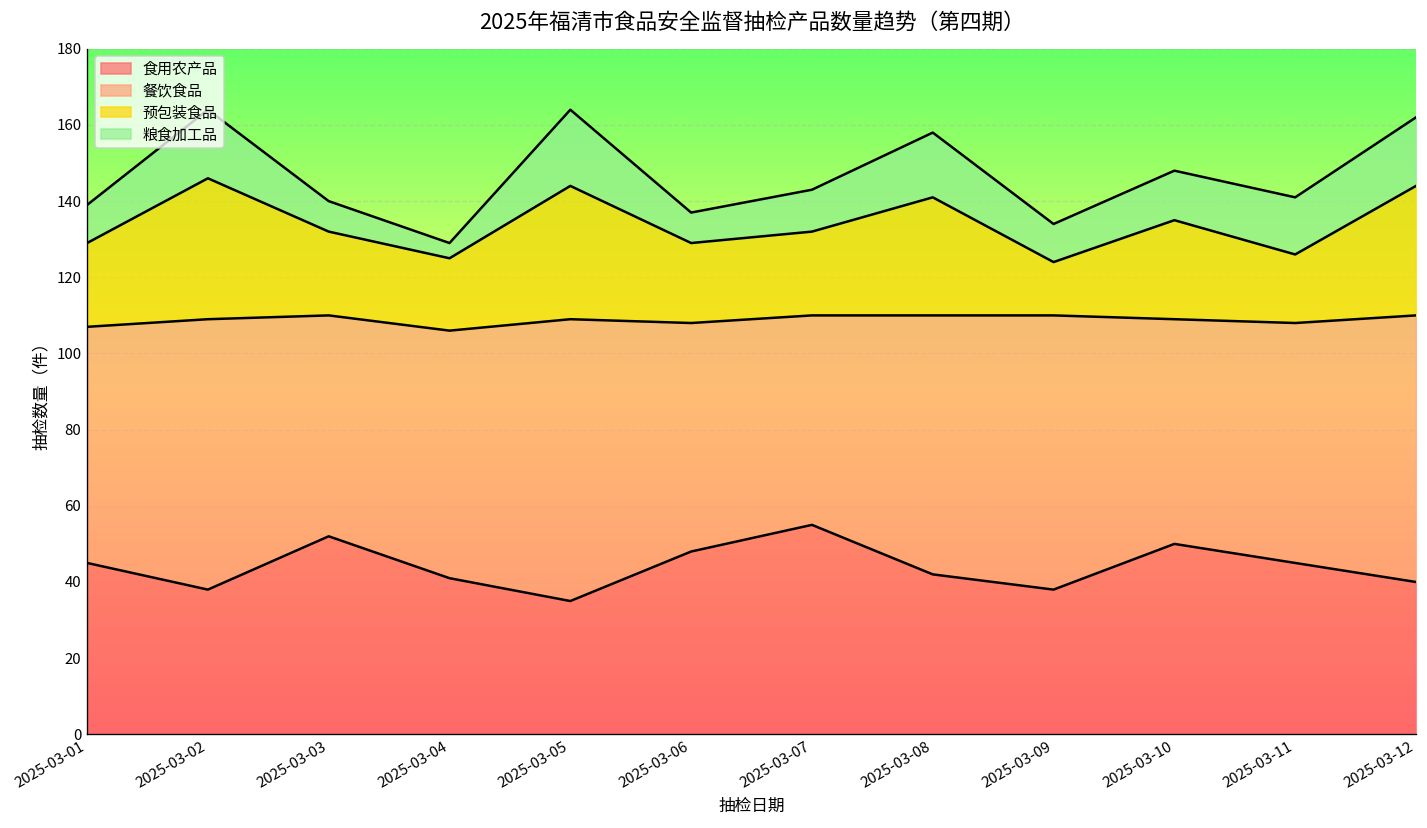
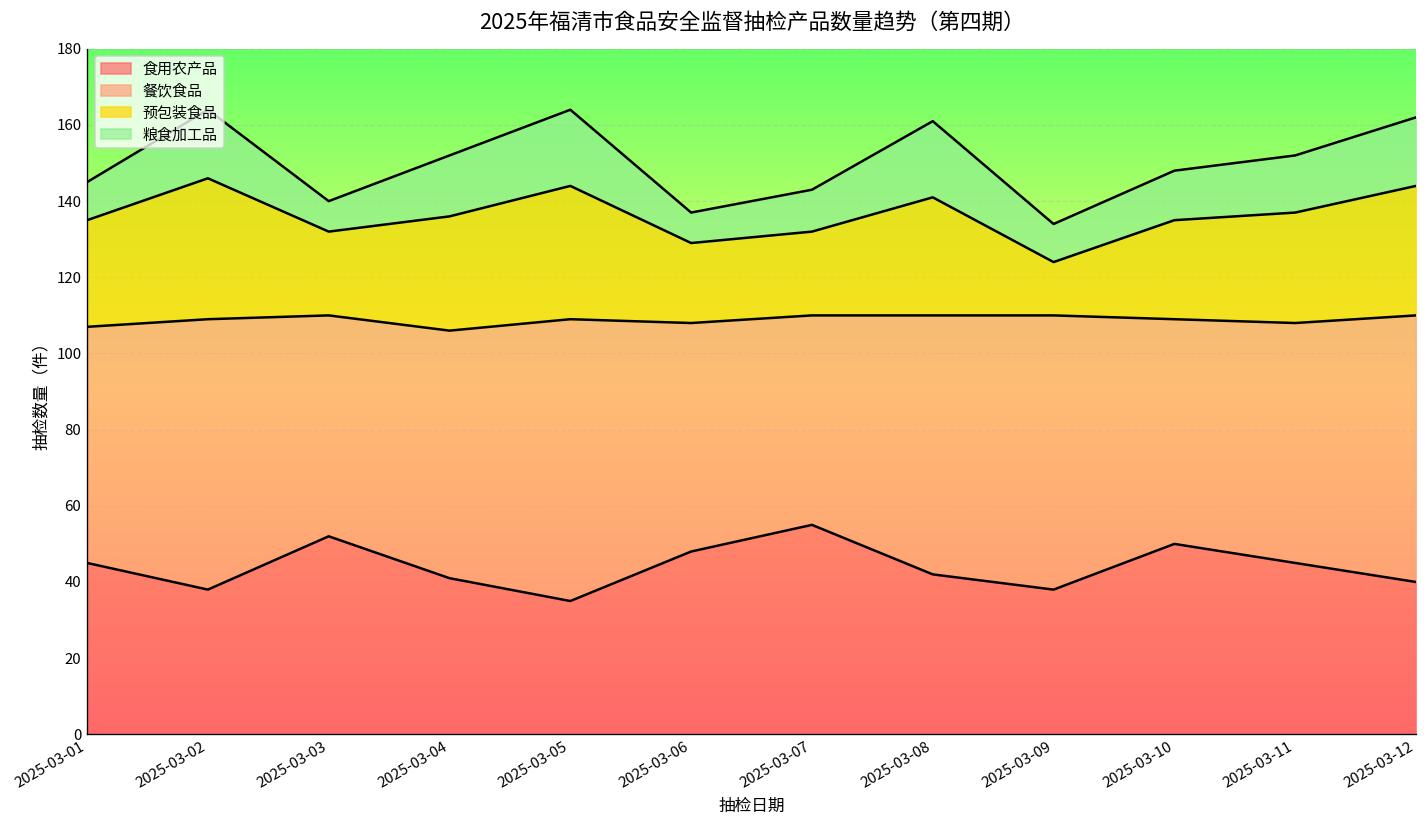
  {
    "预包装食品": {
-     "2025-03-01": 22,
+     "2025-03-01": 28,
      "2025-03-02": 37,
      "2025-03-03": 22,
-     "2025-03-04": 19,
+     "2025-03-04": 30,
      "2025-03-05": 35,
      "2025-03-06": 21,
      "2025-03-07": 22,
      "2025-03-08": 31,
      "2025-03-09": 14,
      "2025-03-10": 26,
-     "2025-03-11": 18,
+     "2025-03-11": 29,
      "2025-03-12": 34
    },
    "粮食加工品": {
      "2025-03-01": 10,
      "2025-03-03": 8,
-     "2025-03-04": 4,
+     "2025-03-04": 16,
      "2025-03-05": 20,
      "2025-03-06": 8,
      "2025-03-07": 11,
-     "2025-03-08": 17,
+     "2025-03-08": 20,
      "2025-03-09": 10,
      "2025-03-10": 13,
      "2025-03-11": 15,
      "2025-03-12": 18
    }
  }
